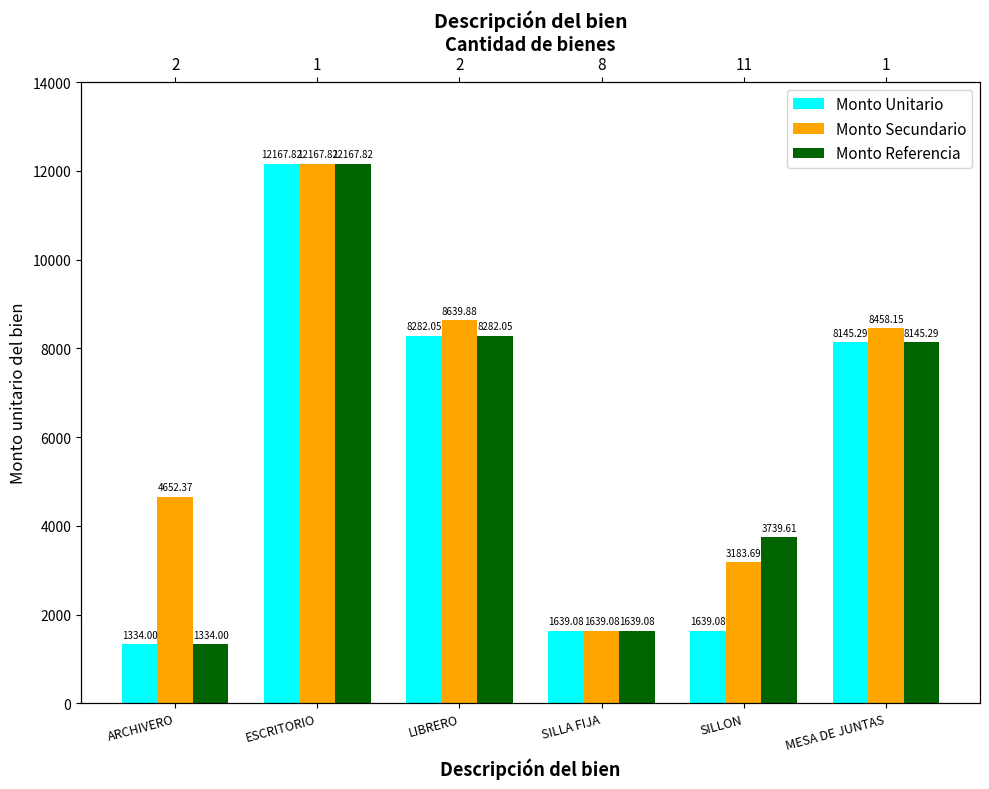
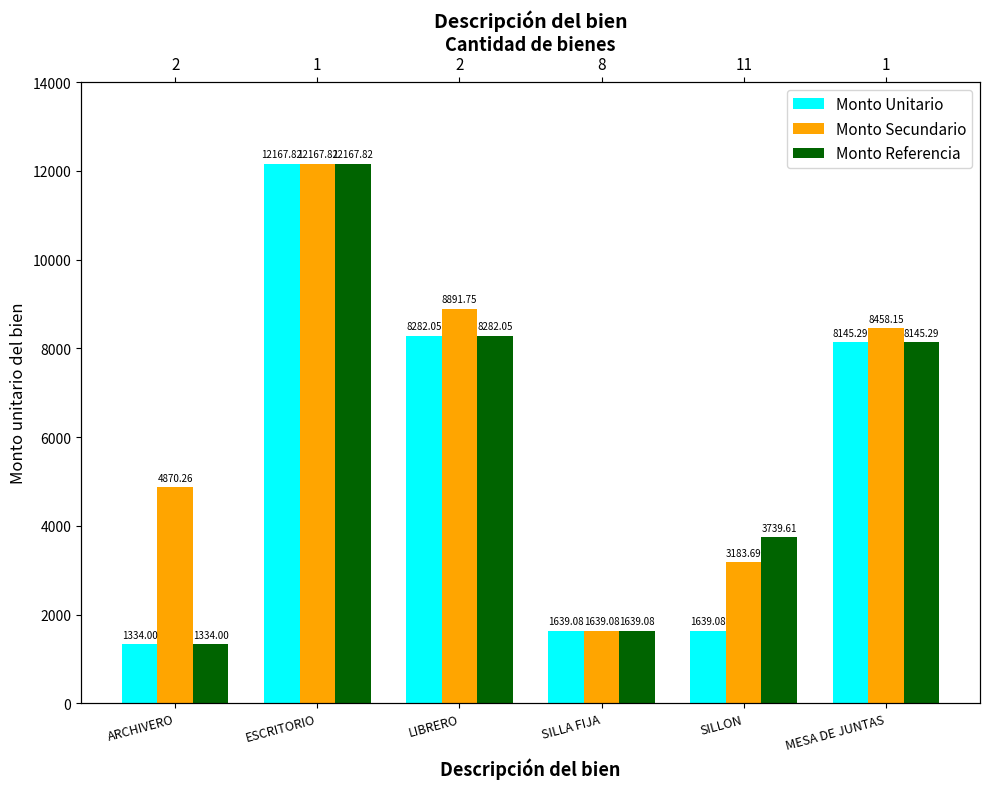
  {
    "Monto Secundario": {
-     "ARCHIVERO": 4652.37,
+     "ARCHIVERO": 4870.26,
      "ESCRITORIO": 12167.82,
-     "LIBRERO": 8639.88,
+     "LIBRERO": 8891.75,
      "SILLA FIJA": 1639.08,
      "SILLON": 3183.69,
      "MESA DE JUNTAS": 8458.15
    }
  }
